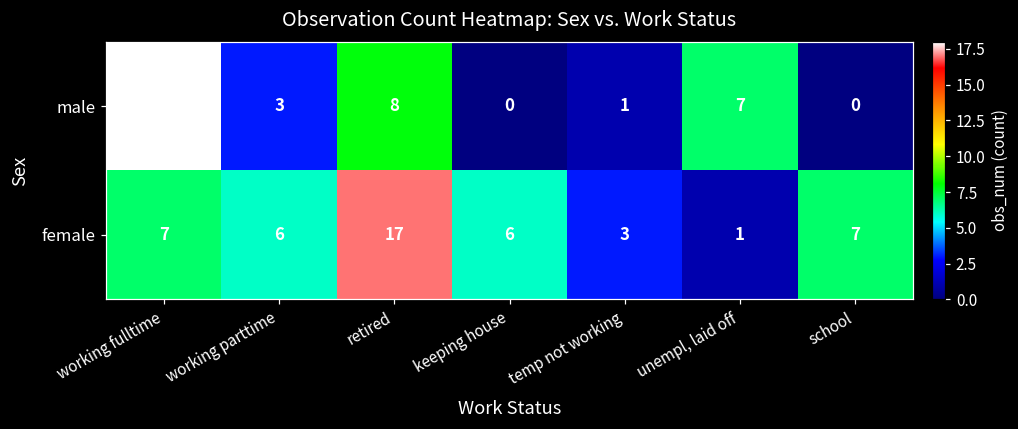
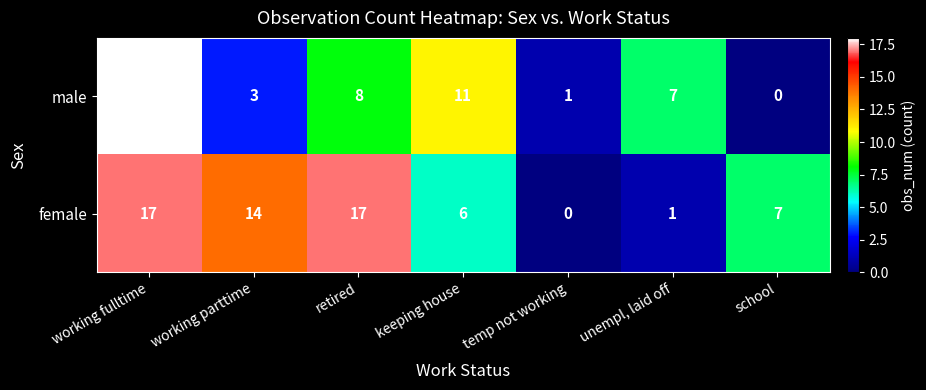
  {
    "male": {
      "working parttime": 3,
      "retired": 8,
-     "keeping house": 0,
+     "keeping house": 11,
      "temp not working": 1,
      "unempl, laid off": 7,
      "school": 0
    },
    "female": {
-     "working fulltime": 7,
-     "working parttime": 6,
+     "working fulltime": 17,
+     "working parttime": 14,
      "retired": 17,
      "keeping house": 6,
-     "temp not working": 3,
+     "temp not working": 0,
      "unempl, laid off": 1,
      "school": 7
    }
  }
